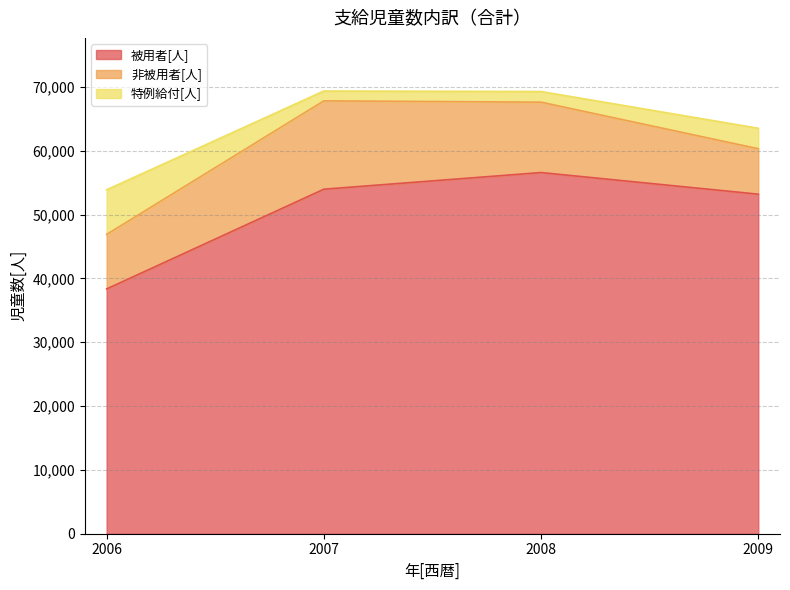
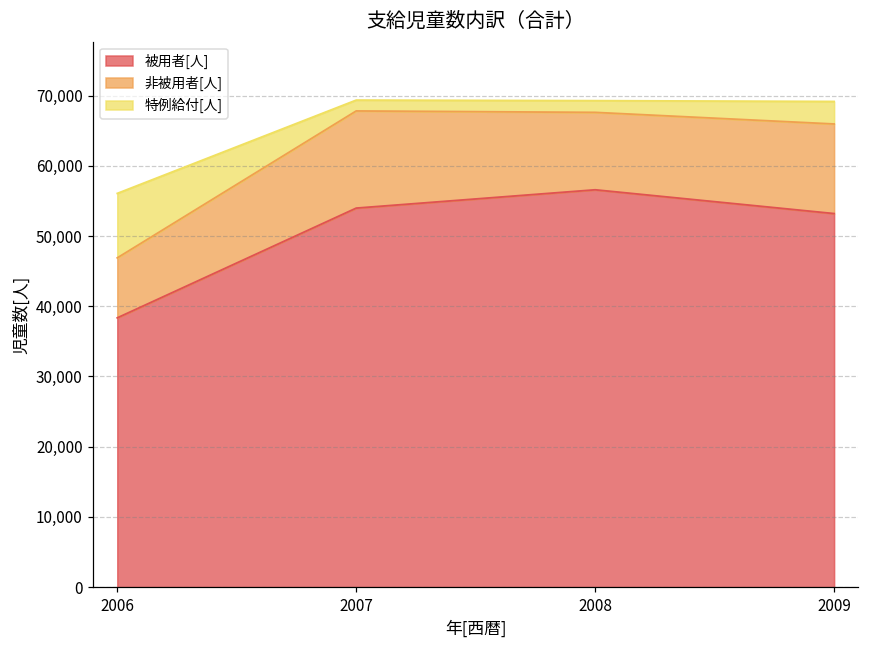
  {
    "被用者[人]": {
      "2006": "38,000",
      "2007": "54,000",
      "2008": "57,000",
      "2009": "53,000"
    },
    "非被用者[人]": {
      "2006": "9,000",
      "2007": "14,000",
      "2008": "11,000",
-     "2009": "7,000"
+     "2009": "13,000"
    },
    "特例給付[人]": {
-     "2006": "7,000",
+     "2006": "9,000",
      "2007": "2,000",
      "2008": "2,000",
      "2009": "3,000"
    }
  }
